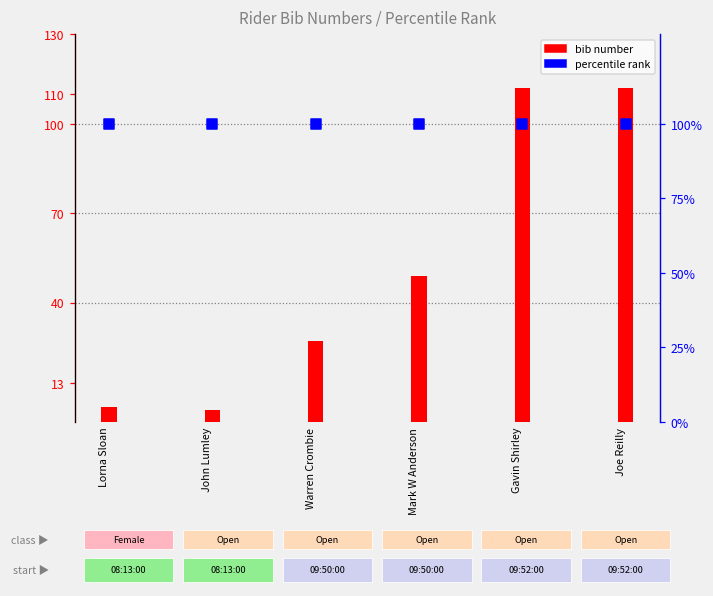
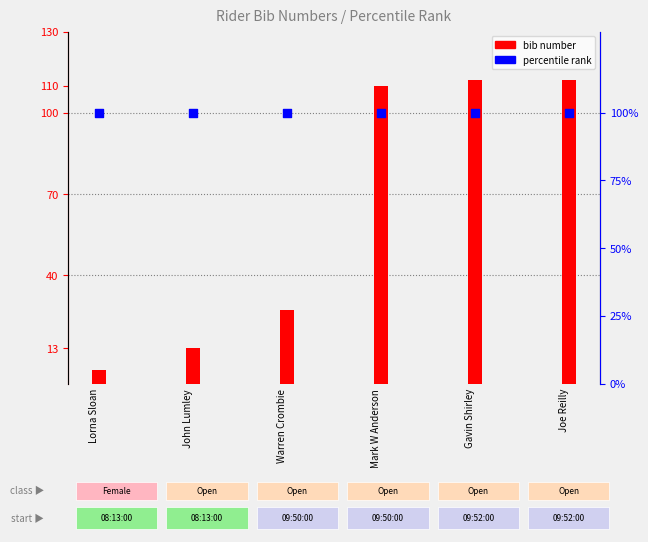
  {
    "bib number": {
      "Lorna Sloan": 5,
-     "John Lumley": 4,
+     "John Lumley": 13,
      "Warren Crombie": 27,
-     "Mark W Anderson": 49,
+     "Mark W Anderson": 110,
      "Gavin Shirley": 112,
      "Joe Reilly": 112
    }
  }
